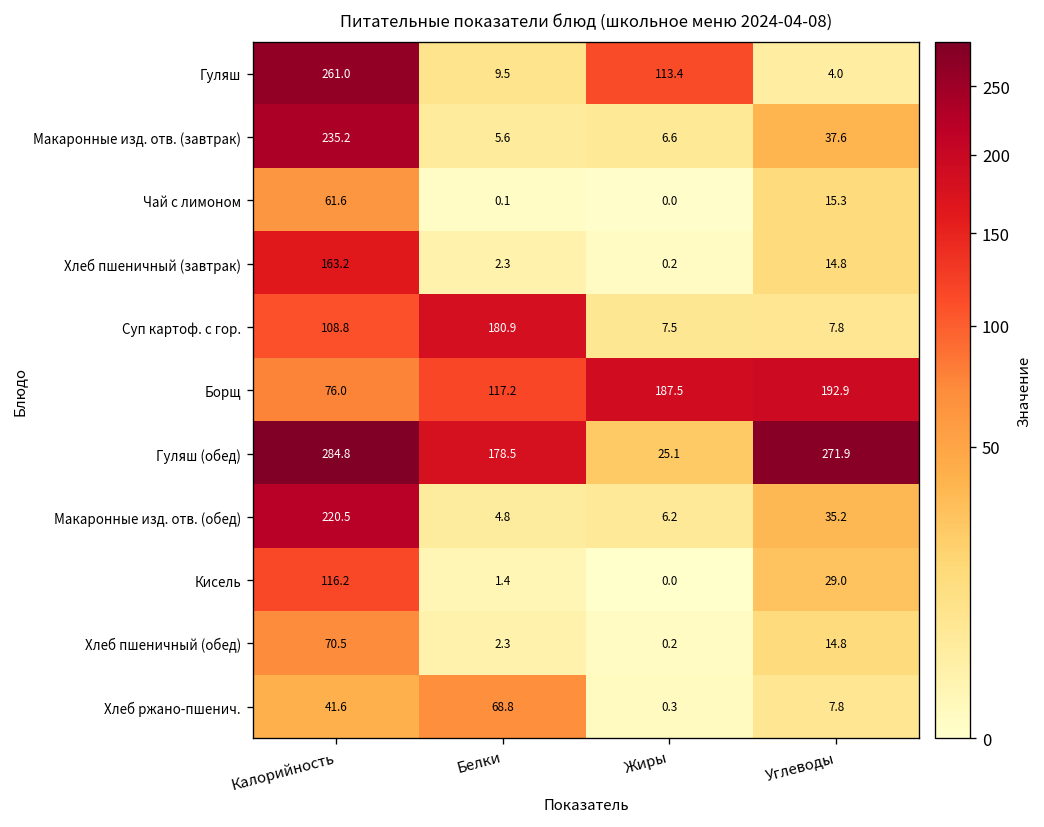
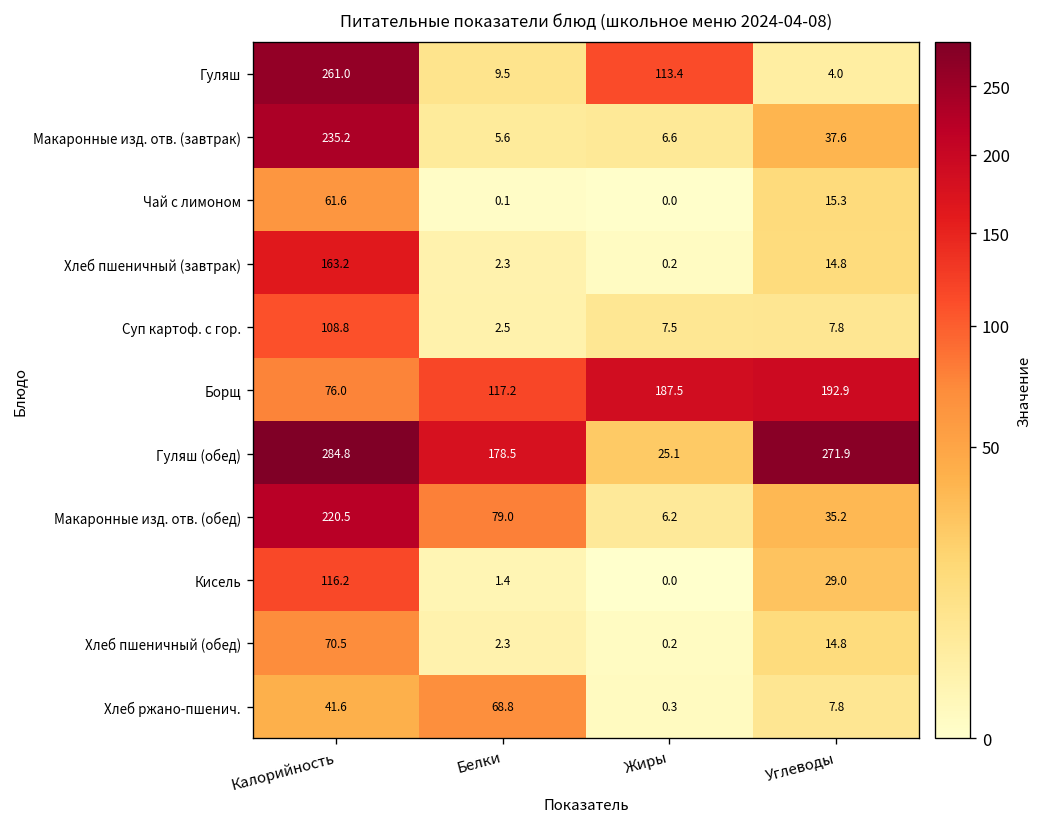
  {
    "Гуляш": {
      "Калорийность": 261.0,
      "Белки": 9.5,
      "Жиры": 113.4,
      "Углеводы": 4.0
    },
    "Макаронные изд. отв. (завтрак)": {
      "Калорийность": 235.2,
      "Белки": 5.6,
      "Жиры": 6.6,
      "Углеводы": 37.6
    },
    "Чай с лимоном": {
      "Калорийность": 61.6,
      "Белки": 0.1,
      "Жиры": 0.0,
      "Углеводы": 15.3
    },
    "Хлеб пшеничный (завтрак)": {
      "Калорийность": 163.2,
      "Белки": 2.3,
      "Жиры": 0.2,
      "Углеводы": 14.8
    },
    "Суп картоф. с гор.": {
      "Калорийность": 108.8,
-     "Белки": 180.9,
+     "Белки": 2.5,
      "Жиры": 7.5,
      "Углеводы": 7.8
    },
    "Борщ": {
      "Калорийность": 76.0,
      "Белки": 117.2,
      "Жиры": 187.5,
      "Углеводы": 192.9
    },
    "Гуляш (обед)": {
      "Калорийность": 284.8,
      "Белки": 178.5,
      "Жиры": 25.1,
      "Углеводы": 271.9
    },
    "Макаронные изд. отв. (обед)": {
      "Калорийность": 220.5,
-     "Белки": 4.8,
+     "Белки": 79.0,
      "Жиры": 6.2,
      "Углеводы": 35.2
    },
    "Кисель": {
      "Калорийность": 116.2,
      "Белки": 1.4,
      "Жиры": 0.0,
      "Углеводы": 29.0
    },
    "Хлеб пшеничный (обед)": {
      "Калорийность": 70.5,
      "Белки": 2.3,
      "Жиры": 0.2,
      "Углеводы": 14.8
    },
    "Хлеб ржано-пшенич.": {
      "Калорийность": 41.6,
      "Белки": 68.8,
      "Жиры": 0.3,
      "Углеводы": 7.8
    }
  }
